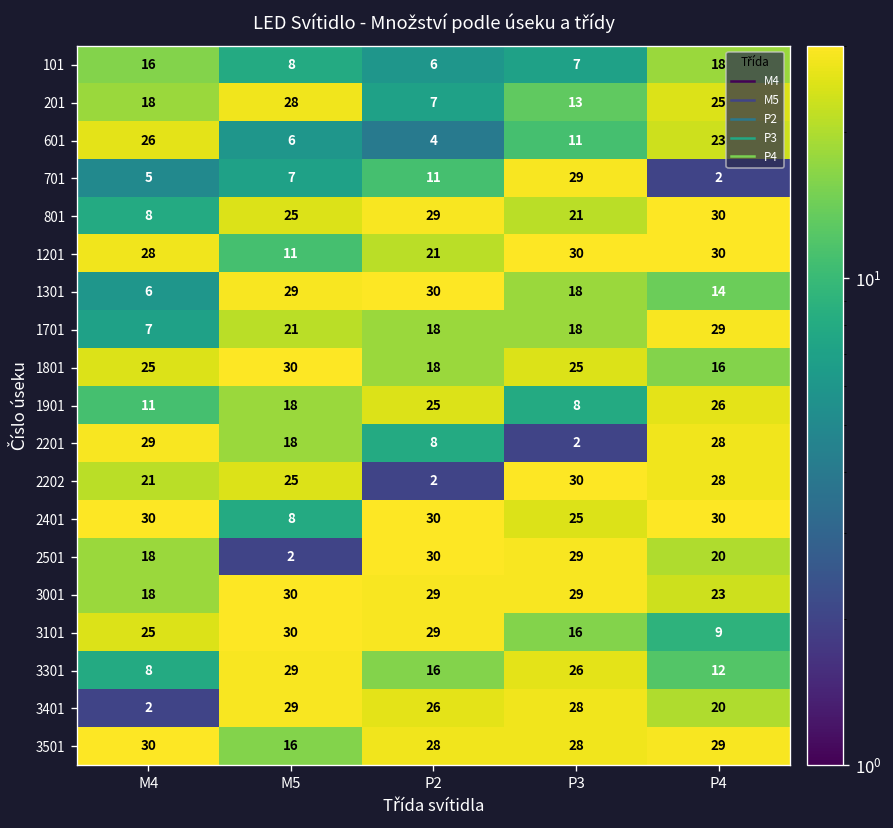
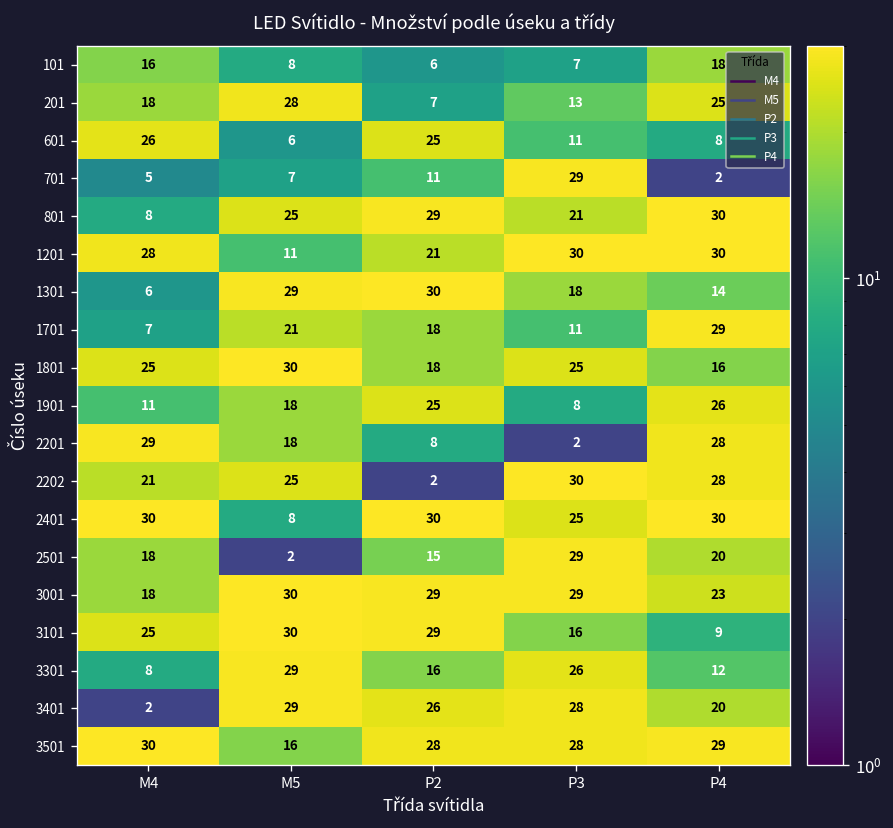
  {
    "101": {
      "M4": 16,
      "M5": 8,
      "P2": 6,
      "P3": 7
    },
    "201": {
      "M4": 18,
      "M5": 28,
      "P2": 7,
      "P3": 13
    },
    "601": {
      "M4": 26,
      "M5": 6,
-     "P2": 4,
+     "P2": 25,
      "P3": 11,
-     "P4": 23
+     "P4": 8
    },
    "701": {
      "M4": 5,
      "M5": 7,
      "P2": 11,
      "P3": 29,
      "P4": 2
    },
    "801": {
      "M4": 8,
      "M5": 25,
      "P2": 29,
      "P3": 21,
      "P4": 30
    },
    "1201": {
      "M4": 28,
      "M5": 11,
      "P2": 21,
      "P3": 30,
      "P4": 30
    },
    "1301": {
      "M4": 6,
      "M5": 29,
      "P2": 30,
      "P3": 18,
      "P4": 14
    },
    "1701": {
      "M4": 7,
      "M5": 21,
      "P2": 18,
-     "P3": 18,
+     "P3": 11,
      "P4": 29
    },
    "1801": {
      "M4": 25,
      "M5": 30,
      "P2": 18,
      "P3": 25,
      "P4": 16
    },
    "1901": {
      "M4": 11,
      "M5": 18,
      "P2": 25,
      "P3": 8,
      "P4": 26
    },
    "2201": {
      "M4": 29,
      "M5": 18,
      "P2": 8,
      "P3": 2,
      "P4": 28
    },
    "2202": {
      "M4": 21,
      "M5": 25,
      "P2": 2,
      "P3": 30,
      "P4": 28
    },
    "2401": {
      "M4": 30,
      "M5": 8,
      "P2": 30,
      "P3": 25,
      "P4": 30
    },
    "2501": {
      "M4": 18,
      "M5": 2,
-     "P2": 30,
+     "P2": 15,
      "P3": 29,
      "P4": 20
    },
    "3001": {
      "M4": 18,
      "M5": 30,
      "P2": 29,
      "P3": 29,
      "P4": 23
    },
    "3101": {
      "M4": 25,
      "M5": 30,
      "P2": 29,
      "P3": 16,
      "P4": 9
    },
    "3301": {
      "M4": 8,
      "M5": 29,
      "P2": 16,
      "P3": 26,
      "P4": 12
    },
    "3401": {
      "M4": 2,
      "M5": 29,
      "P2": 26,
      "P3": 28,
      "P4": 20
    },
    "3501": {
      "M4": 30,
      "M5": 16,
      "P2": 28,
      "P3": 28,
      "P4": 29
    }
  }
